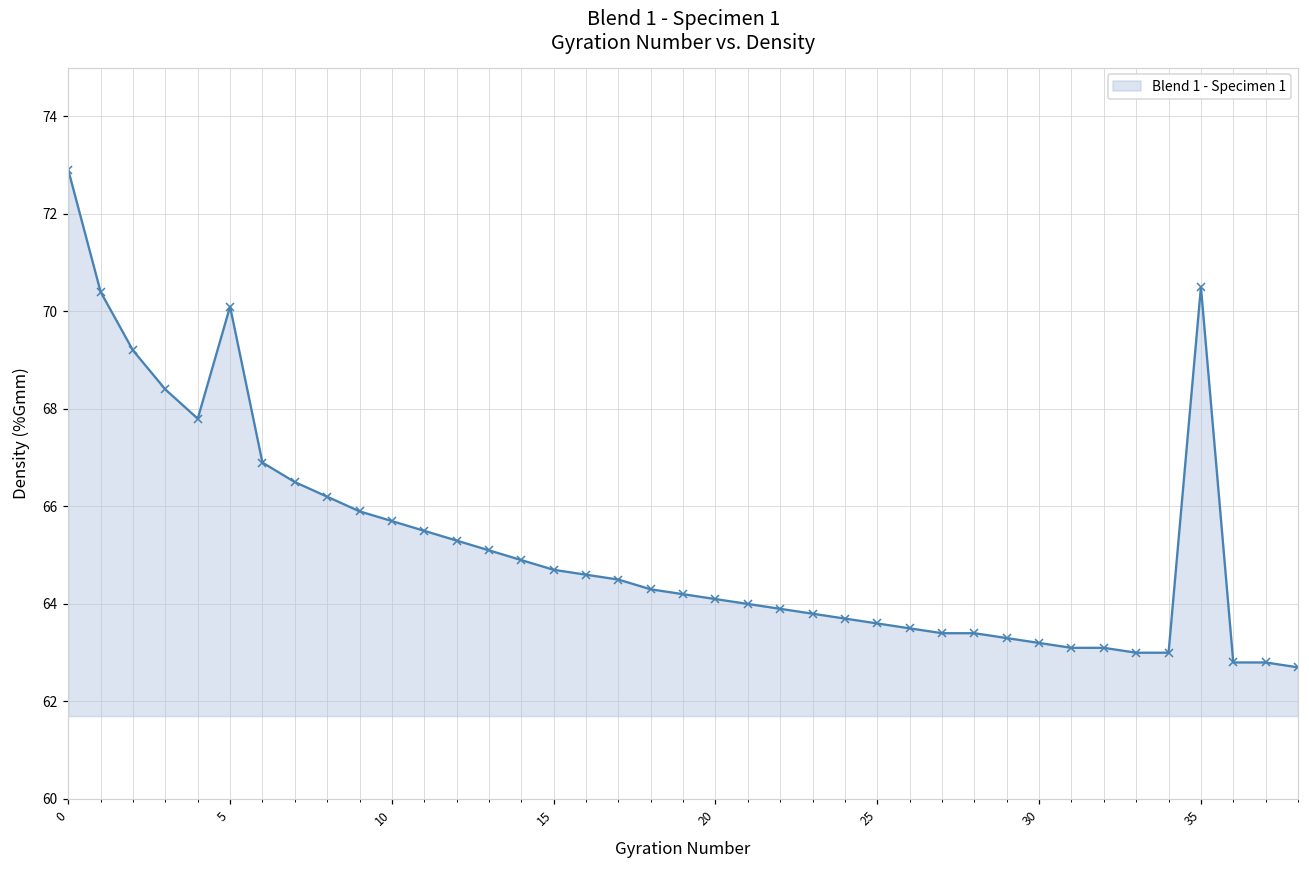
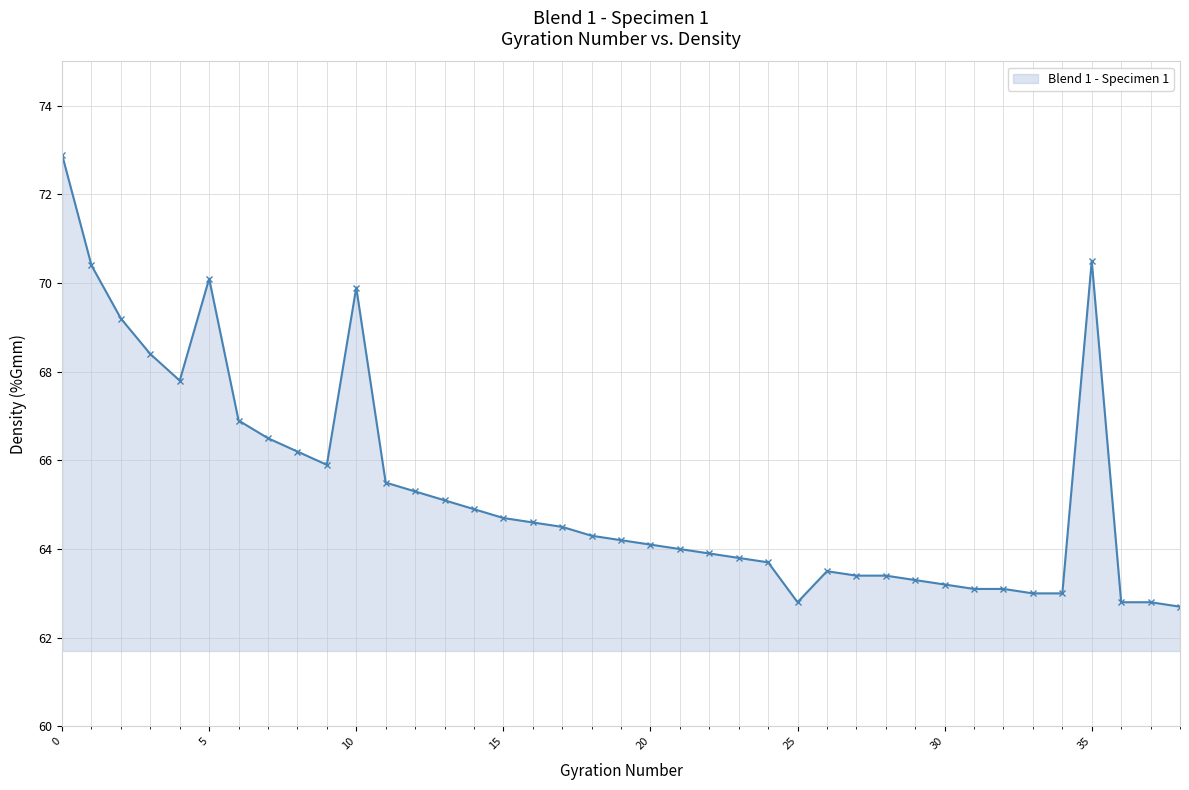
  {
    "0": 72.9,
    "5": 70.1,
-   "10": 65.7,
+   "10": 69.9,
    "15": 64.7,
    "20": 64.1,
-   "25": 63.6,
+   "25": 62.8,
    "30": 63.2,
    "35": 70.5
  }
